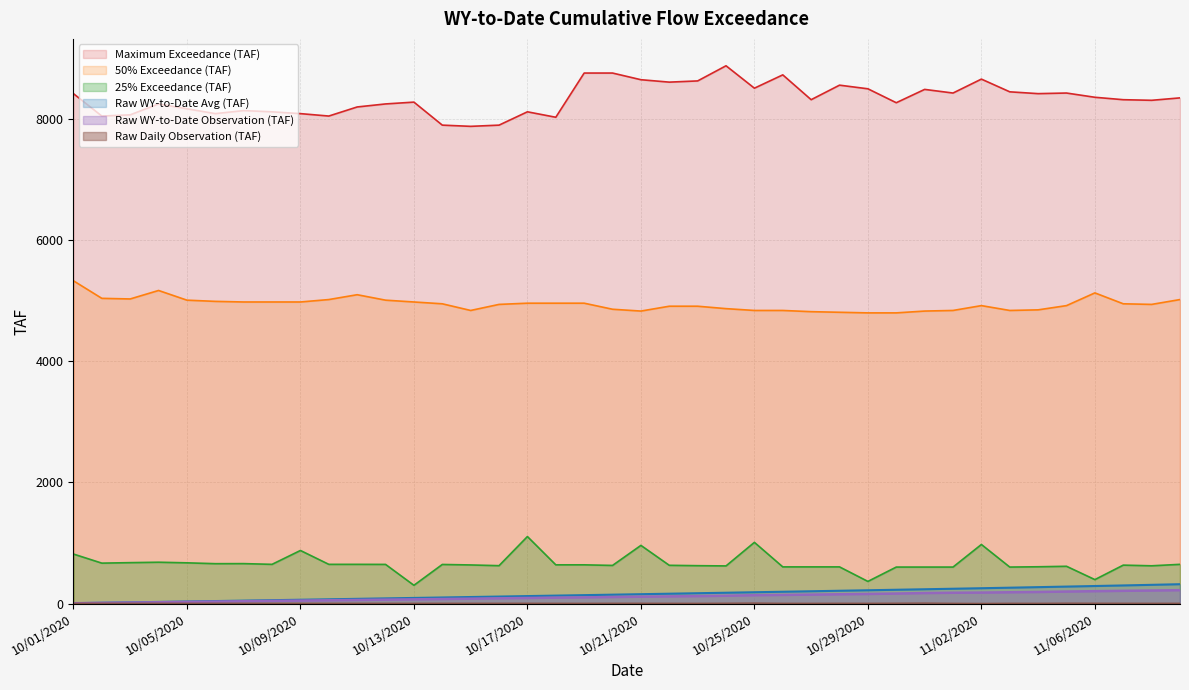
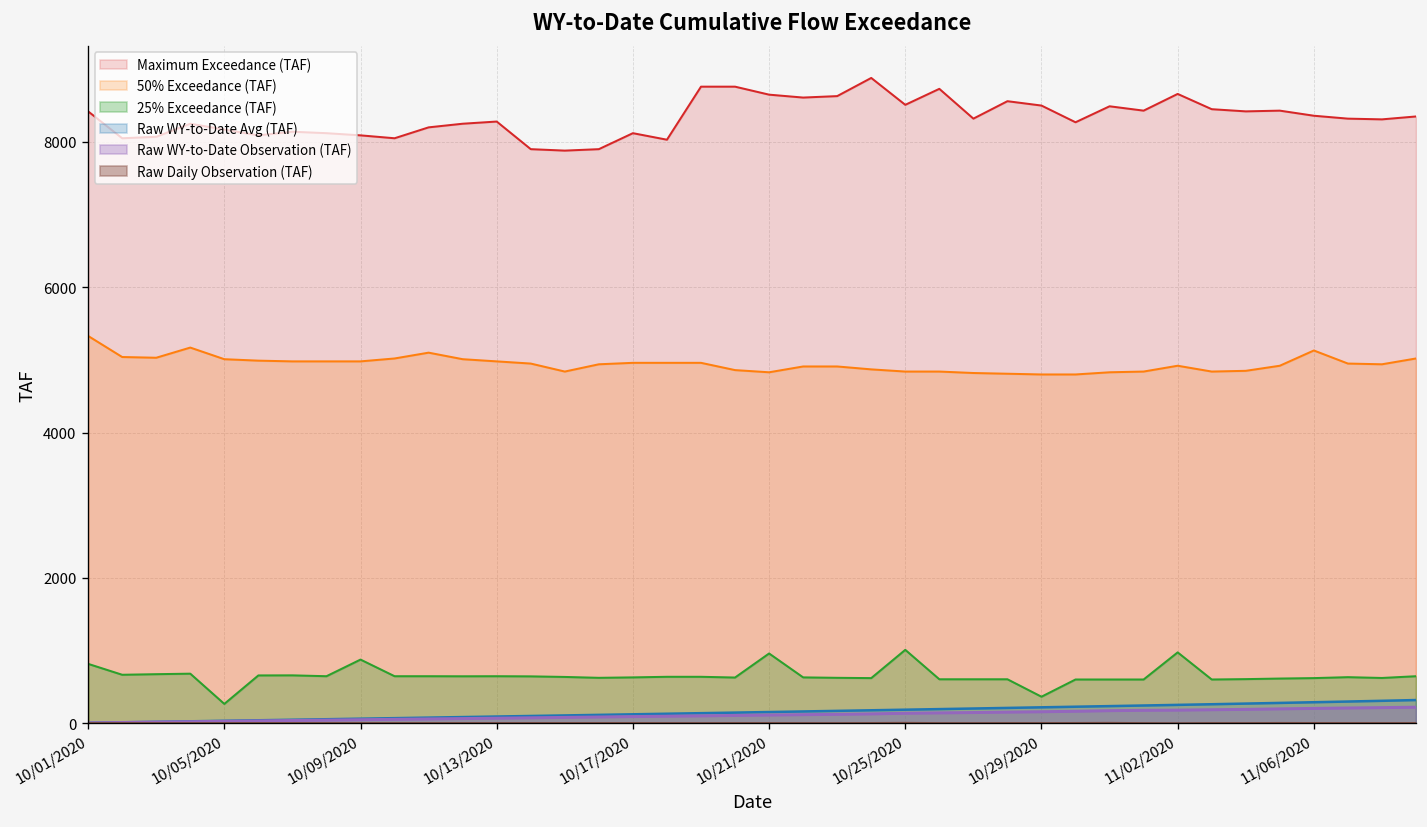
  {
    "25% Exceedance (TAF)": {
      "10/01/2020": 800,
-     "10/05/2020": 700,
+     "10/05/2020": 300,
      "10/09/2020": 900,
-     "10/13/2020": 300,
-     "10/17/2020": 1100,
+     "10/13/2020": 600,
+     "10/17/2020": 600,
      "10/21/2020": 1000,
      "10/25/2020": 1000,
      "10/29/2020": 400,
      "11/02/2020": 1000,
-     "11/06/2020": 400
+     "11/06/2020": 600
    },
    "Raw Daily Observation (TAF)": {
      "10/09/2020": 0,
      "10/13/2020": 0,
      "10/17/2020": 0,
      "10/21/2020": 0,
      "10/25/2020": 0,
      "10/29/2020": 0,
      "11/02/2020": 0,
      "11/06/2020": 0
    }
  }
